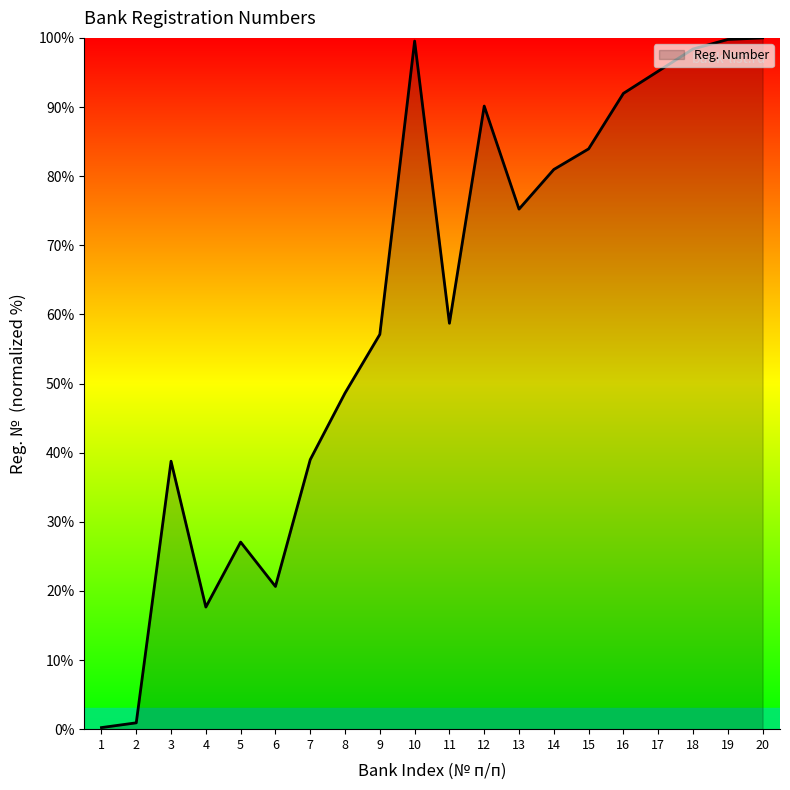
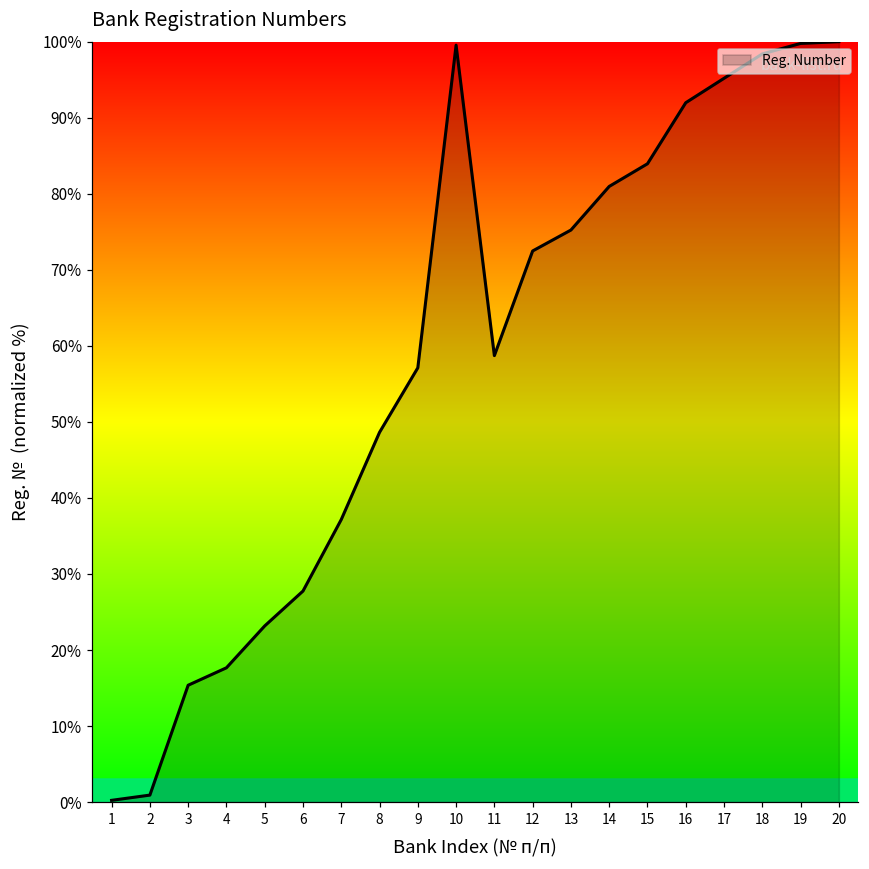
  {
-   "3": "39%",
+   "3": "15%",
    "4": "18%",
-   "5": "27%",
-   "6": "21%",
-   "7": "39%",
+   "5": "23%",
+   "6": "28%",
+   "7": "37%",
    "8": "49%",
    "9": "57%",
    "10": "100%",
    "11": "59%",
-   "12": "90%",
+   "12": "72%",
    "13": "75%",
    "14": "81%",
    "15": "84%",
    "16": "92%",
    "17": "95%",
    "19": "100%",
    "20": "100%"
  }
